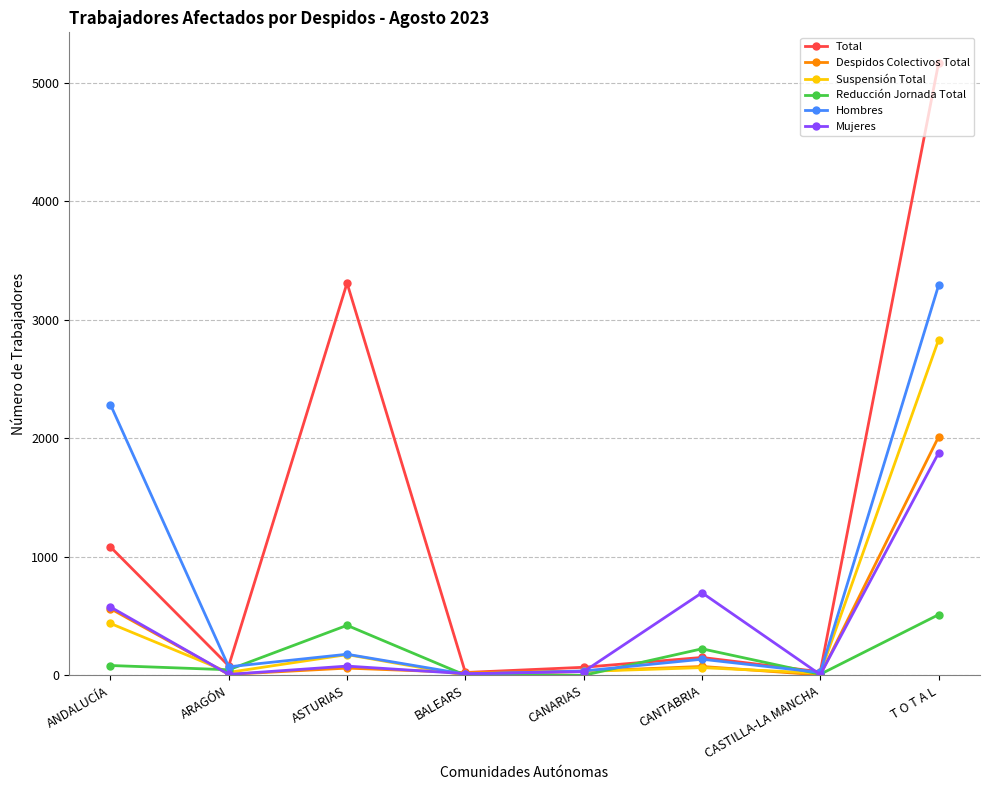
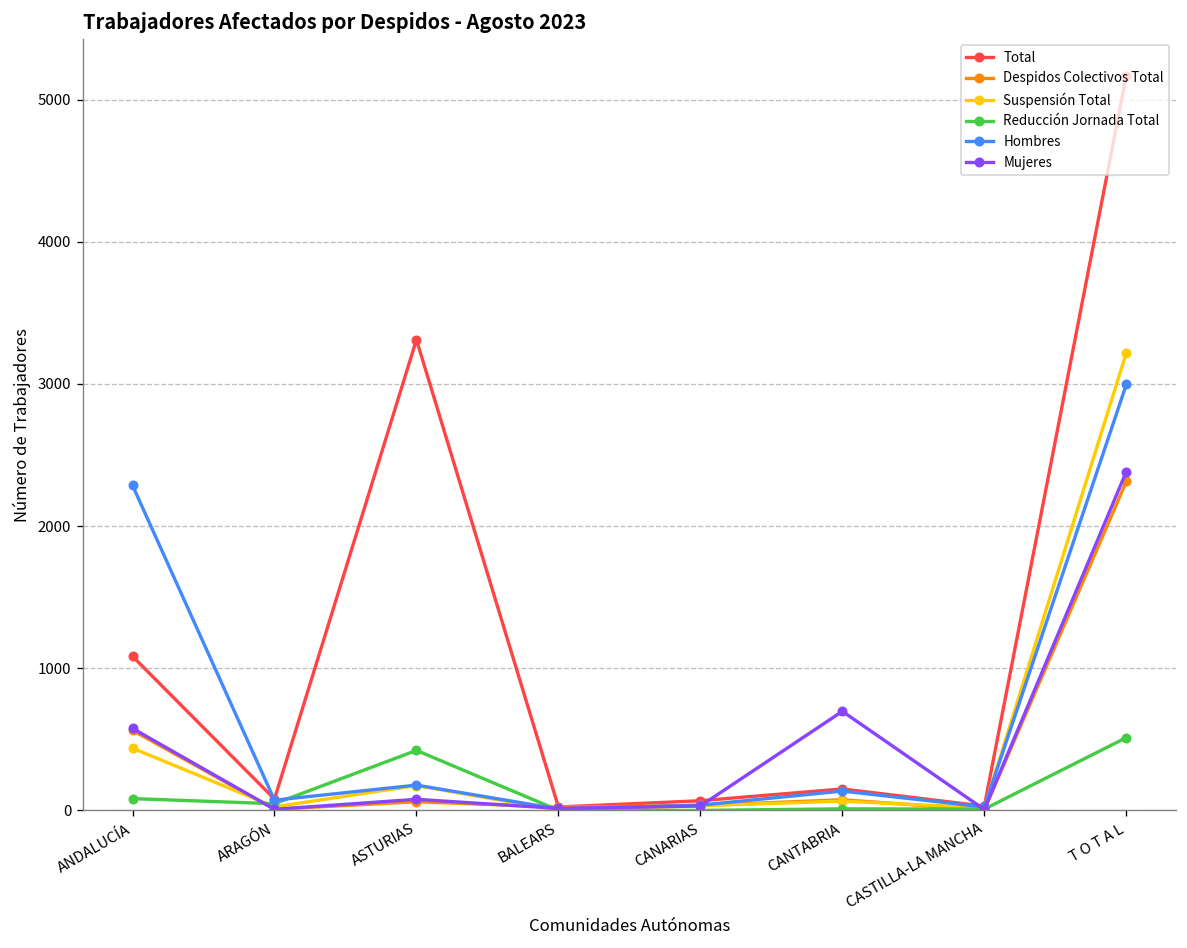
  {
    "Total": {
      "ANDALUCÍA": 1080,
      "ASTURIAS": 3310,
      "CANARIAS": 70
    },
    "Despidos Colectivos Total": {
-     "T O T A L": 2010
+     "T O T A L": 2310
    },
    "Suspensión Total": {
      "ANDALUCÍA": 440,
-     "T O T A L": 2830
+     "T O T A L": 3220
    },
    "Reducción Jornada Total": {
      "ANDALUCÍA": 80,
      "ARAGÓN": 50,
      "ASTURIAS": 420,
      "CANARIAS": 0,
-     "CANTABRIA": 220,
+     "CANTABRIA": 10,
      "T O T A L": 510
    },
    "Hombres": {
      "ANDALUCÍA": 2290,
-     "T O T A L": 3290
+     "T O T A L": 3000
    },
    "Mujeres": {
      "CANTABRIA": 700,
-     "T O T A L": 1880
+     "T O T A L": 2380
    }
  }
